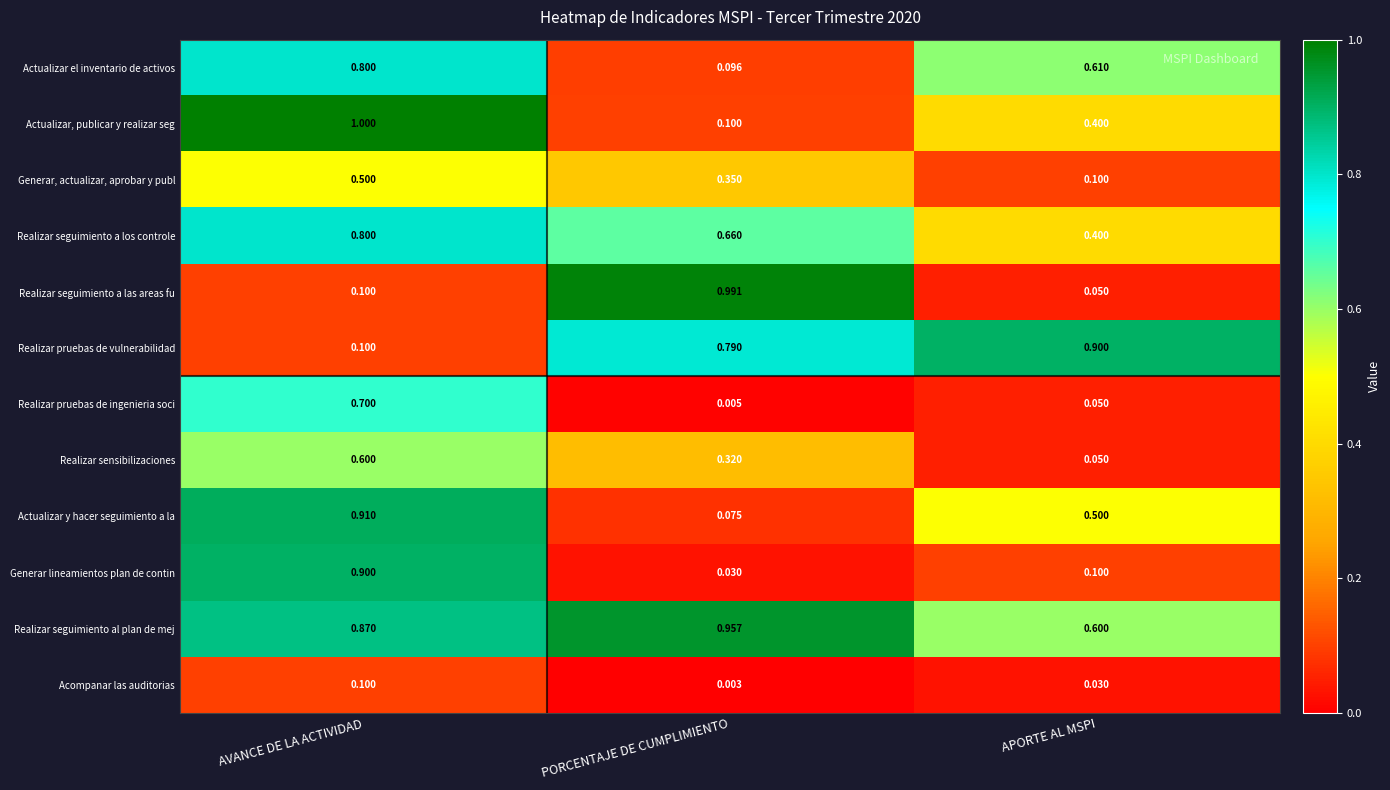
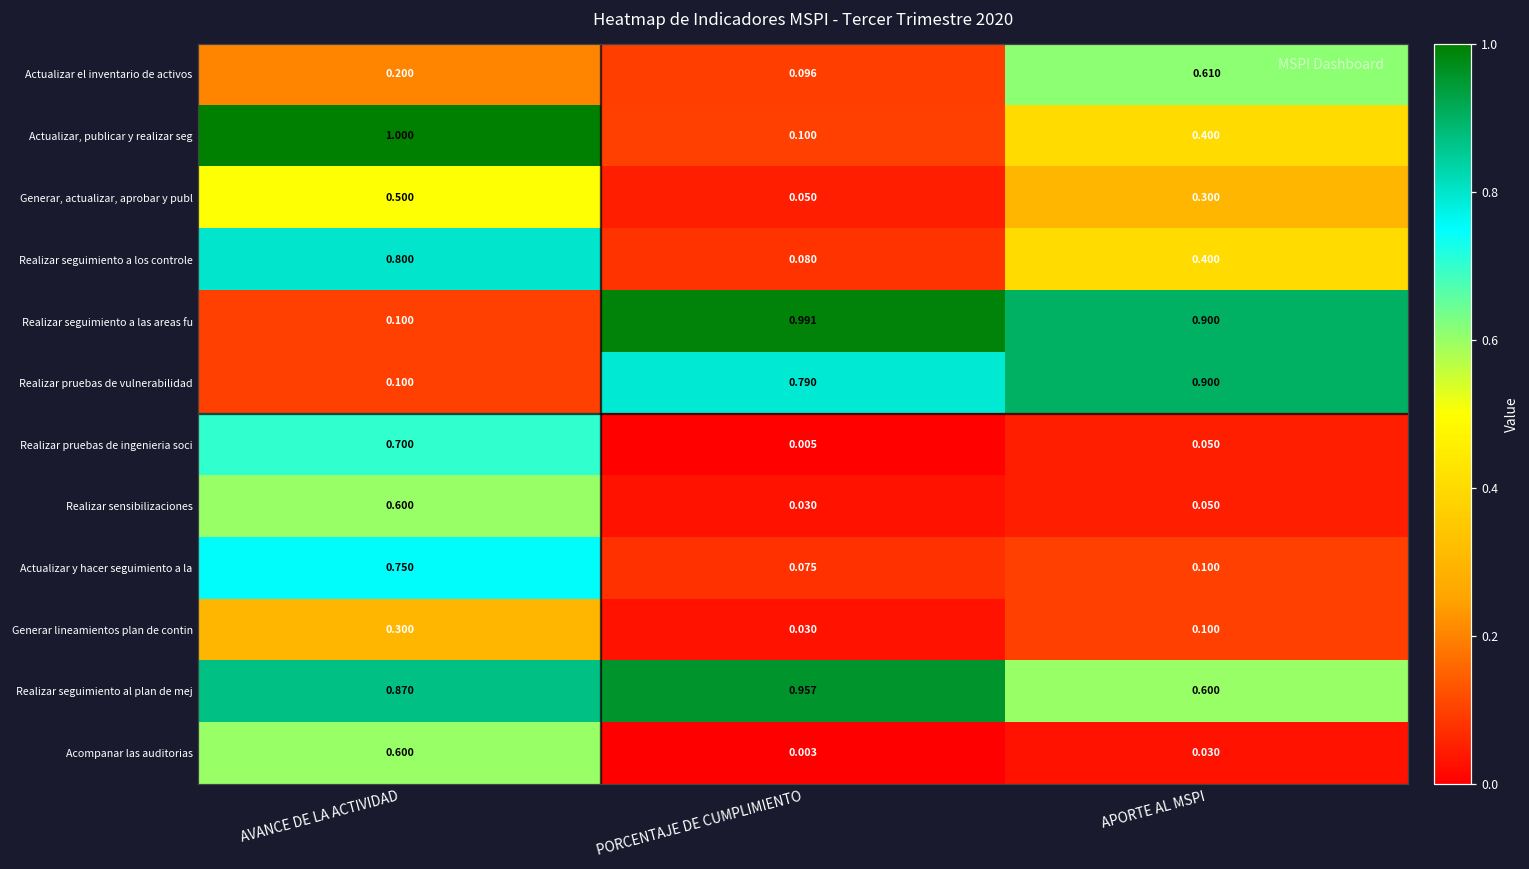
  {
    "Actualizar el inventario de activos": {
-     "AVANCE DE LA ACTIVIDAD": 0.800,
+     "AVANCE DE LA ACTIVIDAD": 0.200,
      "PORCENTAJE DE CUMPLIMIENTO": 0.096
    },
    "Actualizar, publicar y realizar seg": {
      "AVANCE DE LA ACTIVIDAD": 1.000,
      "PORCENTAJE DE CUMPLIMIENTO": 0.100,
      "APORTE AL MSPI": 0.400
    },
    "Generar, actualizar, aprobar y publ": {
      "AVANCE DE LA ACTIVIDAD": 0.500,
-     "PORCENTAJE DE CUMPLIMIENTO": 0.350,
-     "APORTE AL MSPI": 0.100
+     "PORCENTAJE DE CUMPLIMIENTO": 0.050,
+     "APORTE AL MSPI": 0.300
    },
    "Realizar seguimiento a los controle": {
      "AVANCE DE LA ACTIVIDAD": 0.800,
-     "PORCENTAJE DE CUMPLIMIENTO": 0.660,
+     "PORCENTAJE DE CUMPLIMIENTO": 0.080,
      "APORTE AL MSPI": 0.400
    },
    "Realizar seguimiento a las areas fu": {
      "AVANCE DE LA ACTIVIDAD": 0.100,
      "PORCENTAJE DE CUMPLIMIENTO": 0.991,
-     "APORTE AL MSPI": 0.050
+     "APORTE AL MSPI": 0.900
    },
    "Realizar pruebas de vulnerabilidad": {
      "AVANCE DE LA ACTIVIDAD": 0.100,
      "PORCENTAJE DE CUMPLIMIENTO": 0.790,
      "APORTE AL MSPI": 0.900
    },
    "Realizar pruebas de ingenieria soci": {
      "AVANCE DE LA ACTIVIDAD": 0.700,
      "PORCENTAJE DE CUMPLIMIENTO": 0.005,
      "APORTE AL MSPI": 0.050
    },
    "Realizar sensibilizaciones": {
      "AVANCE DE LA ACTIVIDAD": 0.600,
-     "PORCENTAJE DE CUMPLIMIENTO": 0.320,
+     "PORCENTAJE DE CUMPLIMIENTO": 0.030,
      "APORTE AL MSPI": 0.050
    },
    "Actualizar y hacer seguimiento a la": {
-     "AVANCE DE LA ACTIVIDAD": 0.910,
+     "AVANCE DE LA ACTIVIDAD": 0.750,
      "PORCENTAJE DE CUMPLIMIENTO": 0.075,
-     "APORTE AL MSPI": 0.500
+     "APORTE AL MSPI": 0.100
    },
    "Generar lineamientos plan de contin": {
-     "AVANCE DE LA ACTIVIDAD": 0.900,
+     "AVANCE DE LA ACTIVIDAD": 0.300,
      "PORCENTAJE DE CUMPLIMIENTO": 0.030,
      "APORTE AL MSPI": 0.100
    },
    "Realizar seguimiento al plan de mej": {
      "AVANCE DE LA ACTIVIDAD": 0.870,
      "PORCENTAJE DE CUMPLIMIENTO": 0.957,
      "APORTE AL MSPI": 0.600
    },
    "Acompanar las auditorias": {
-     "AVANCE DE LA ACTIVIDAD": 0.100,
+     "AVANCE DE LA ACTIVIDAD": 0.600,
      "PORCENTAJE DE CUMPLIMIENTO": 0.003,
      "APORTE AL MSPI": 0.030
    }
  }
